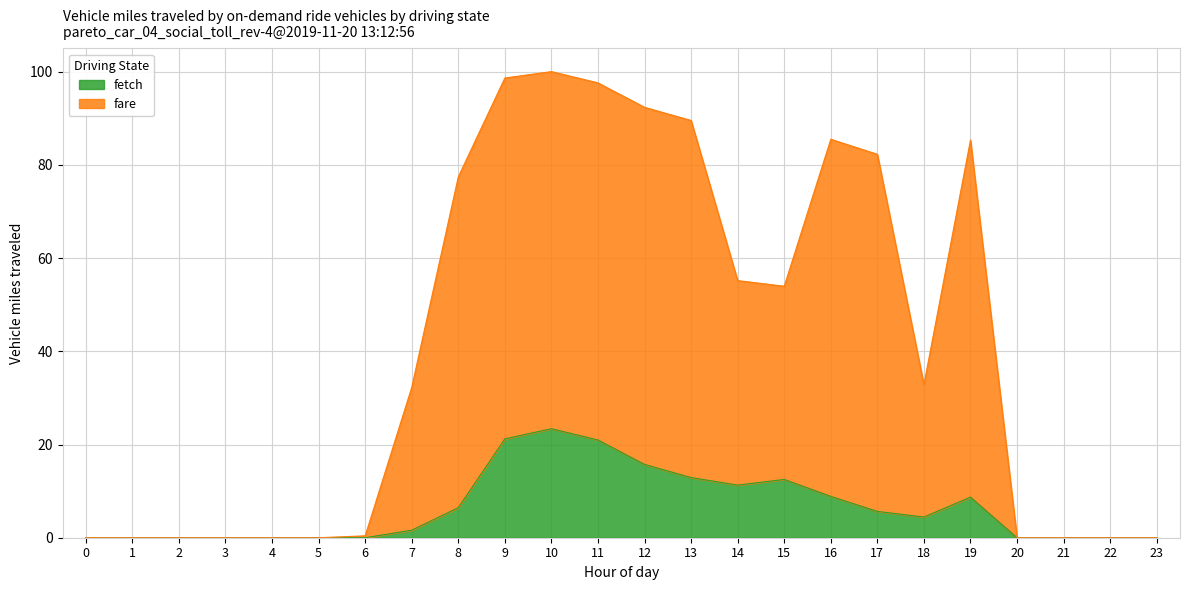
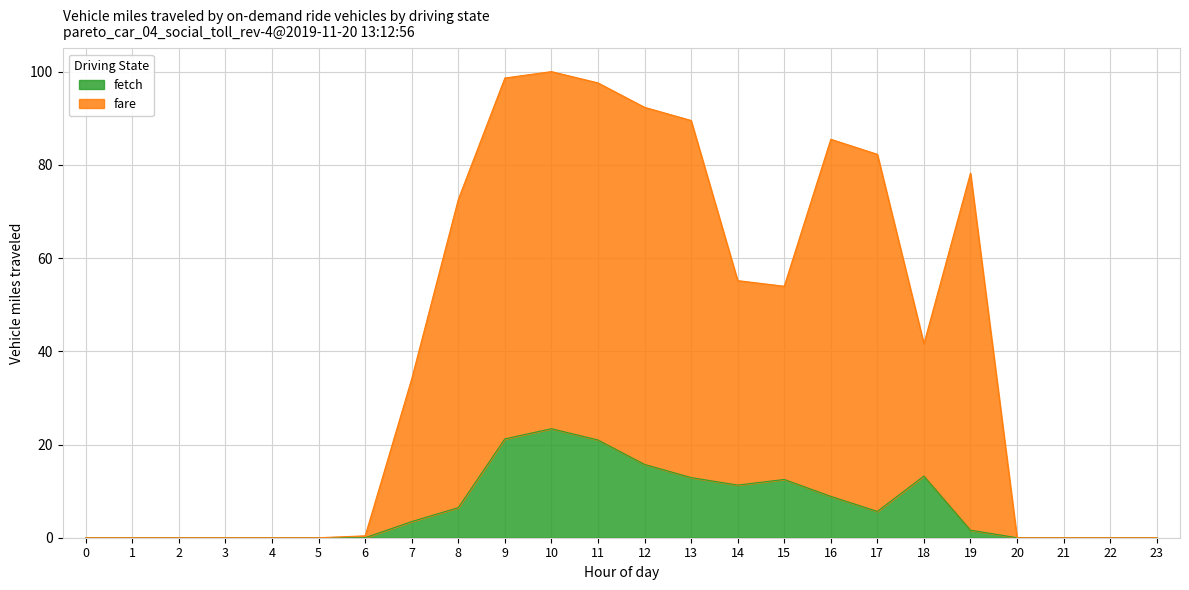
  {
    "fetch": {
-     "7": 2,
+     "7": 3,
      "8": 6,
      "9": 21,
      "10": 23,
      "11": 21,
      "12": 16,
      "13": 13,
      "14": 11,
      "15": 13,
      "16": 9,
      "17": 6,
-     "18": 4,
-     "19": 9
+     "18": 13,
+     "19": 2
    },
    "fare": {
      "7": 31,
-     "8": 71,
+     "8": 66,
      "9": 77,
      "10": 77,
      "11": 77,
      "12": 77,
      "13": 77,
      "14": 44,
      "15": 41,
      "16": 77,
      "17": 77,
      "18": 28,
      "19": 77
    }
  }
